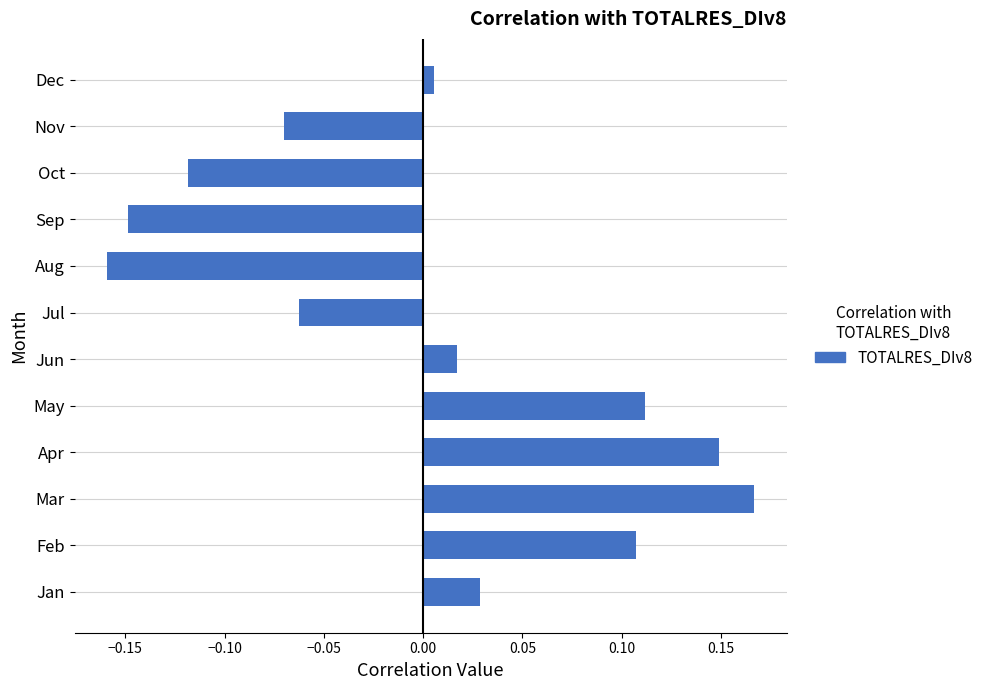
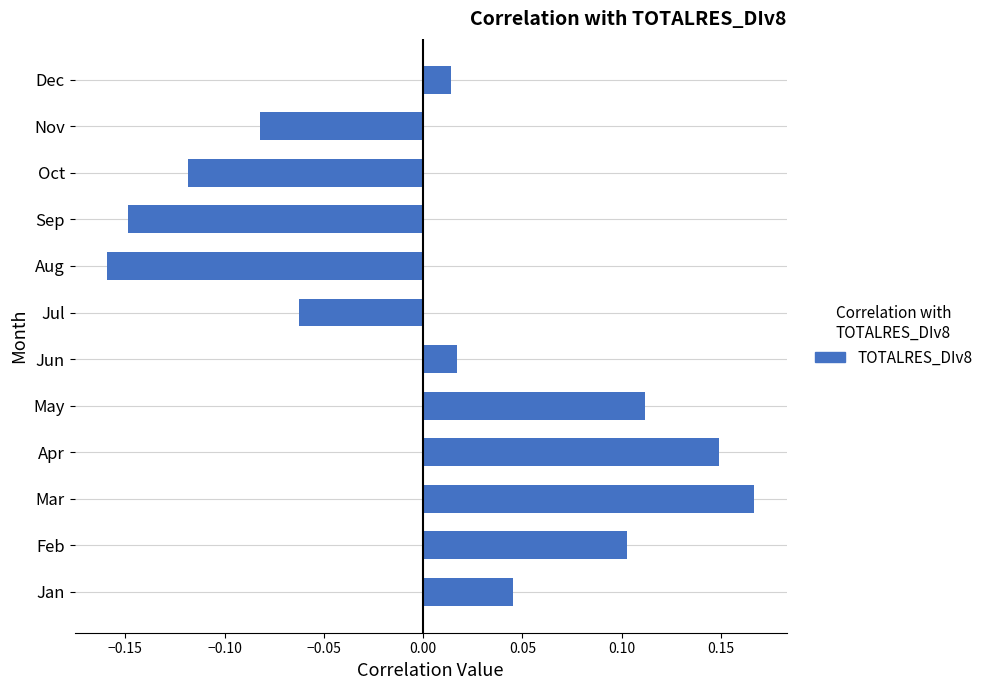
  {
-   "Dec": 0.005,
-   "Nov": -0.070,
+   "Dec": 0.014,
+   "Nov": -0.082,
    "Oct": -0.118,
    "Sep": -0.149,
    "Aug": -0.159,
    "Jul": -0.062,
    "Jun": 0.017,
    "May": 0.112,
    "Apr": 0.149,
    "Mar": 0.167,
-   "Feb": 0.107,
-   "Jan": 0.029
+   "Feb": 0.102,
+   "Jan": 0.045
  }
